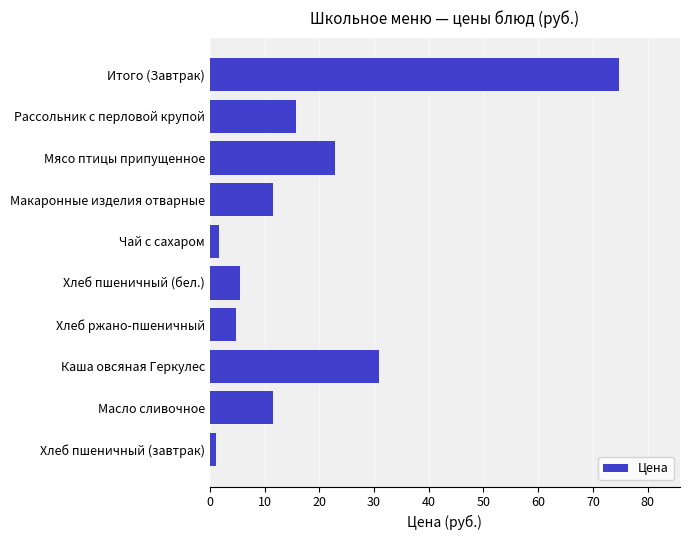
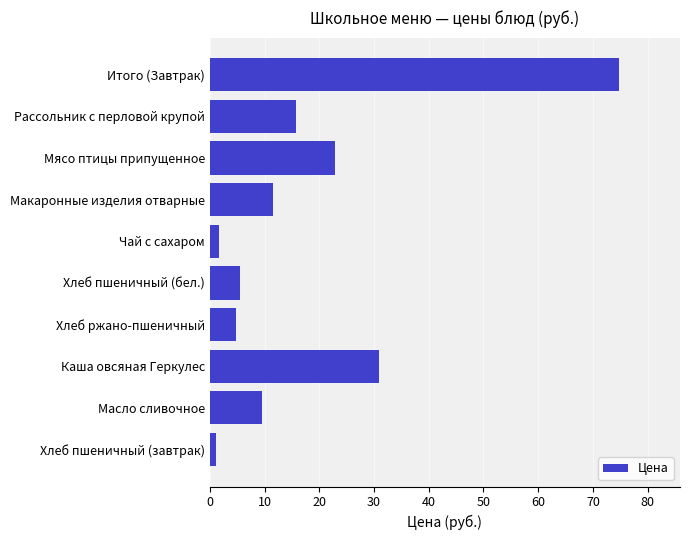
  {
    "Итого (Завтрак)": 75,
    "Рассольник с перловой крупой": 16,
    "Мясо птицы припущенное": 23,
    "Макаронные изделия отварные": 12,
    "Чай с сахаром": 2,
    "Хлеб пшеничный (бел.)": 6,
    "Хлеб ржано-пшеничный": 5,
    "Каша овсяная Геркулес": 31,
-   "Масло сливочное": 12,
+   "Масло сливочное": 10,
    "Хлеб пшеничный (завтрак)": 1
  }
